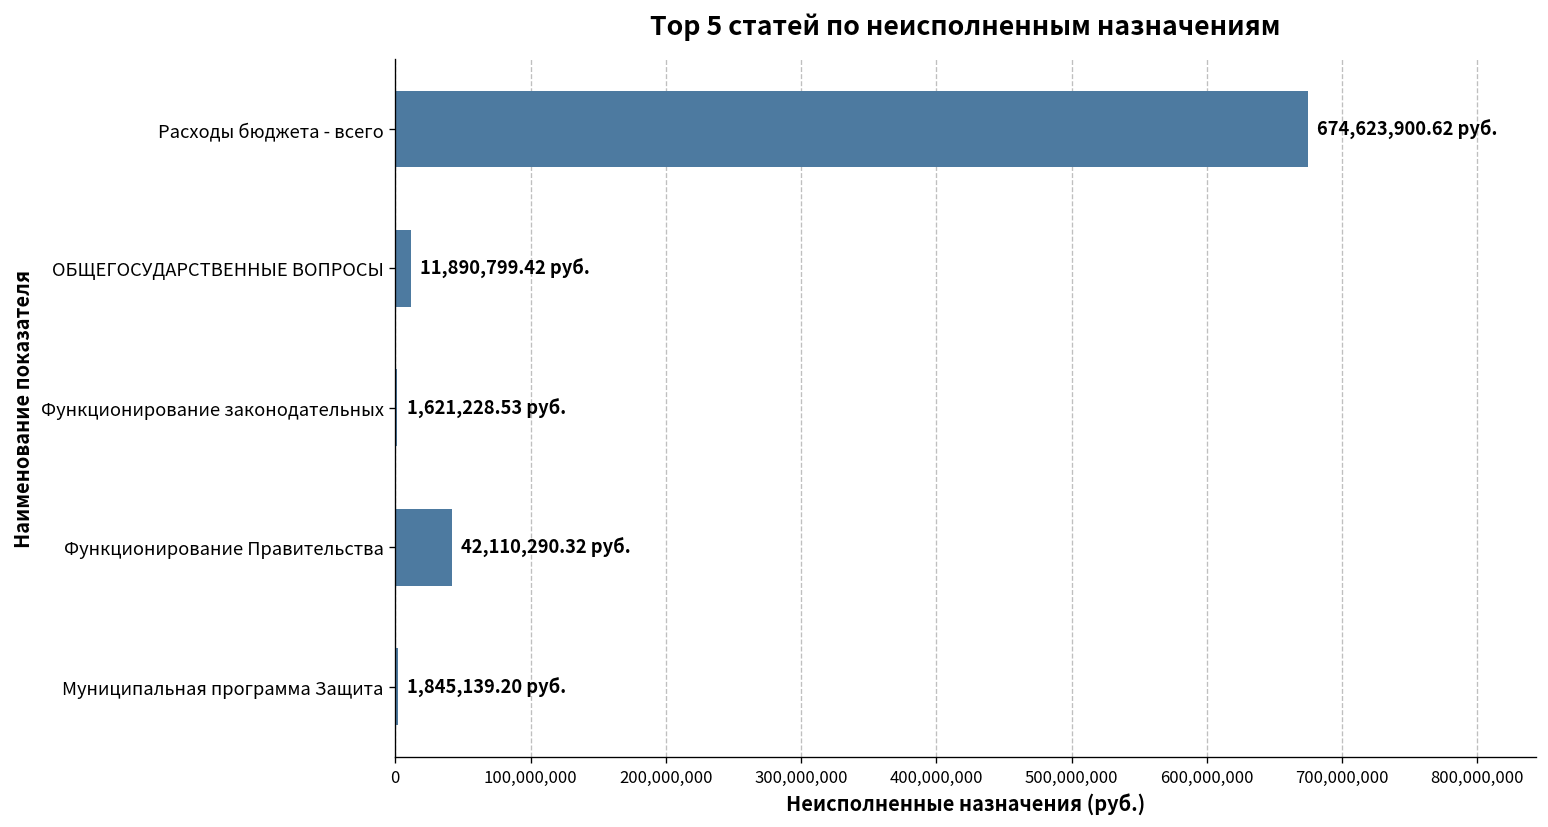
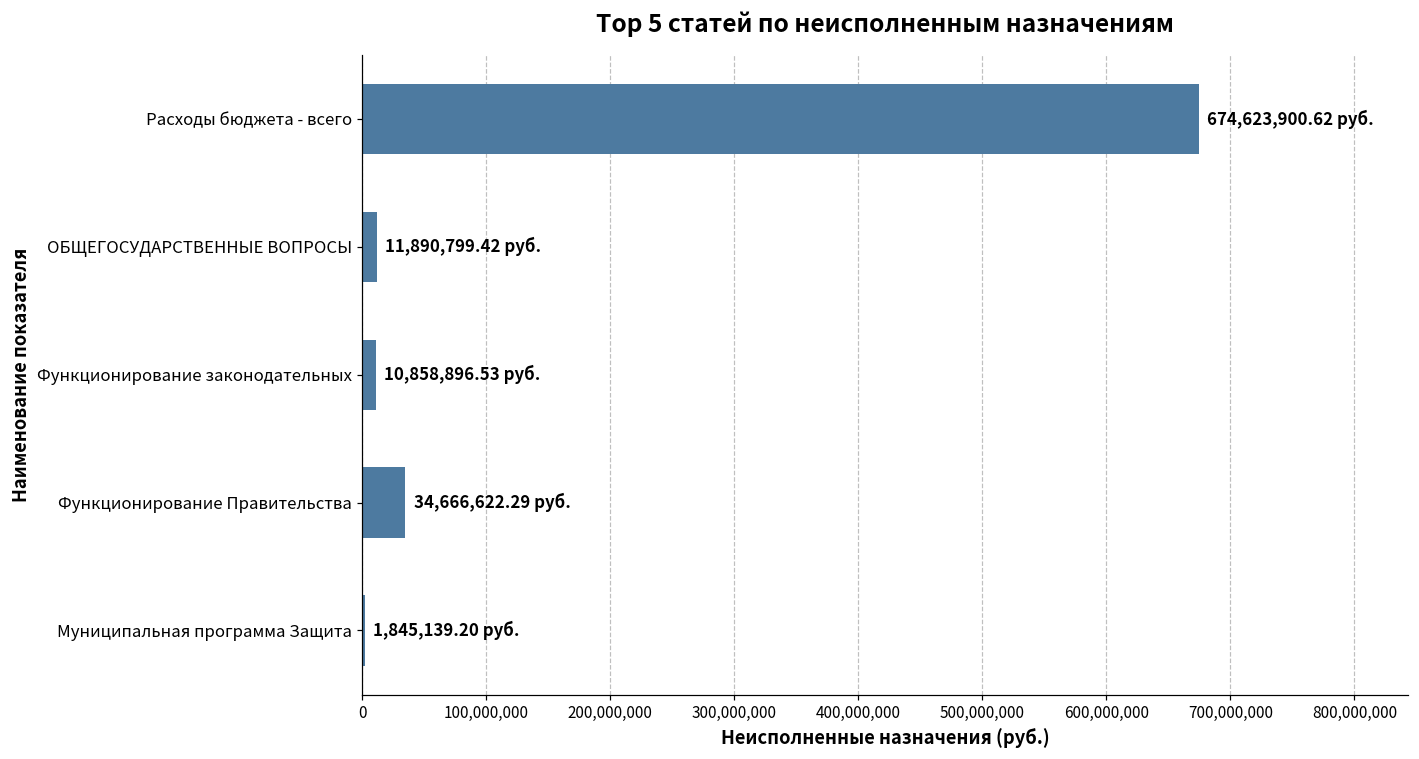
  {
    "Расходы бюджета - всего": "674,623,900.62",
    "ОБЩЕГОСУДАРСТВЕННЫЕ ВОПРОСЫ": "11,890,799.42",
-   "Функционирование законодательных": "1,621,228.53",
-   "Функционирование Правительства": "42,110,290.32",
+   "Функционирование законодательных": "10,858,896.53",
+   "Функционирование Правительства": "34,666,622.29",
    "Муниципальная программа Защита": "1,845,139.20"
  }
